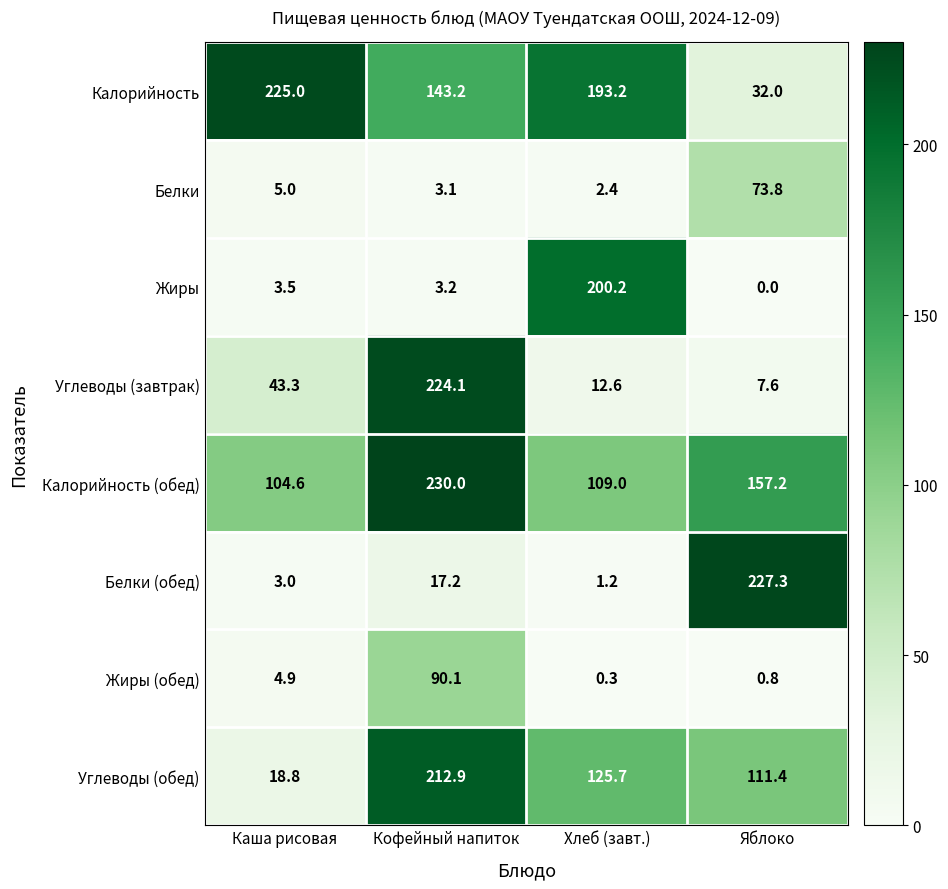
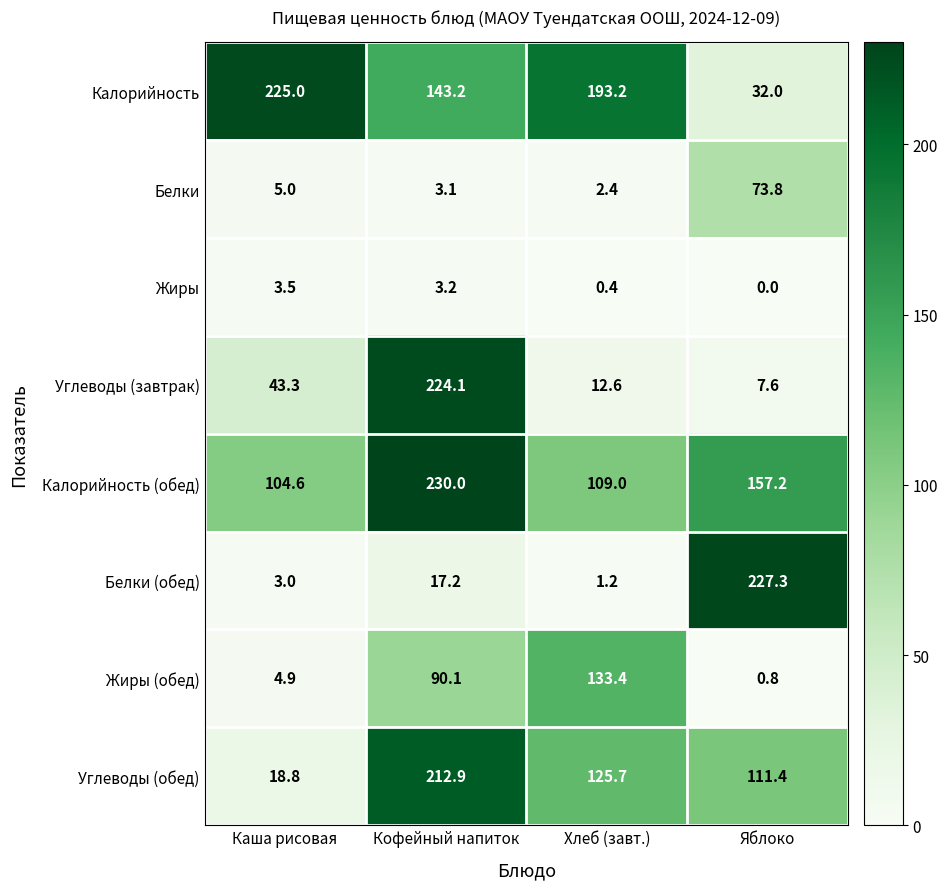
  {
    "Калорийность": {
      "Каша рисовая": 225.0,
      "Кофейный напиток": 143.2,
      "Хлеб (завт.)": 193.2,
      "Яблоко": 32.0
    },
    "Белки": {
      "Каша рисовая": 5.0,
      "Кофейный напиток": 3.1,
      "Хлеб (завт.)": 2.4,
      "Яблоко": 73.8
    },
    "Жиры": {
      "Каша рисовая": 3.5,
      "Кофейный напиток": 3.2,
-     "Хлеб (завт.)": 200.2,
+     "Хлеб (завт.)": 0.4,
      "Яблоко": 0.0
    },
    "Углеводы (завтрак)": {
      "Каша рисовая": 43.3,
      "Кофейный напиток": 224.1,
      "Хлеб (завт.)": 12.6,
      "Яблоко": 7.6
    },
    "Калорийность (обед)": {
      "Каша рисовая": 104.6,
      "Кофейный напиток": 230.0,
      "Хлеб (завт.)": 109.0,
      "Яблоко": 157.2
    },
    "Белки (обед)": {
      "Каша рисовая": 3.0,
      "Кофейный напиток": 17.2,
      "Хлеб (завт.)": 1.2,
      "Яблоко": 227.3
    },
    "Жиры (обед)": {
      "Каша рисовая": 4.9,
      "Кофейный напиток": 90.1,
-     "Хлеб (завт.)": 0.3,
+     "Хлеб (завт.)": 133.4,
      "Яблоко": 0.8
    },
    "Углеводы (обед)": {
      "Каша рисовая": 18.8,
      "Кофейный напиток": 212.9,
      "Хлеб (завт.)": 125.7,
      "Яблоко": 111.4
    }
  }
